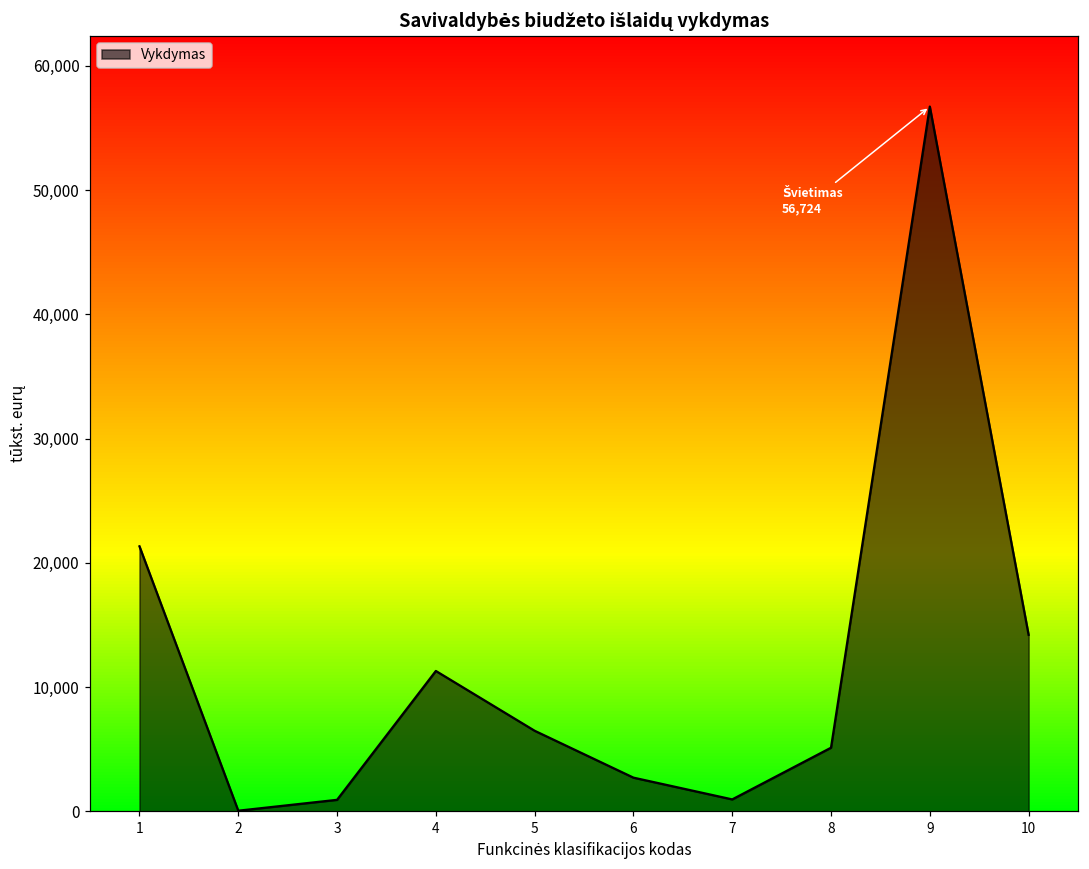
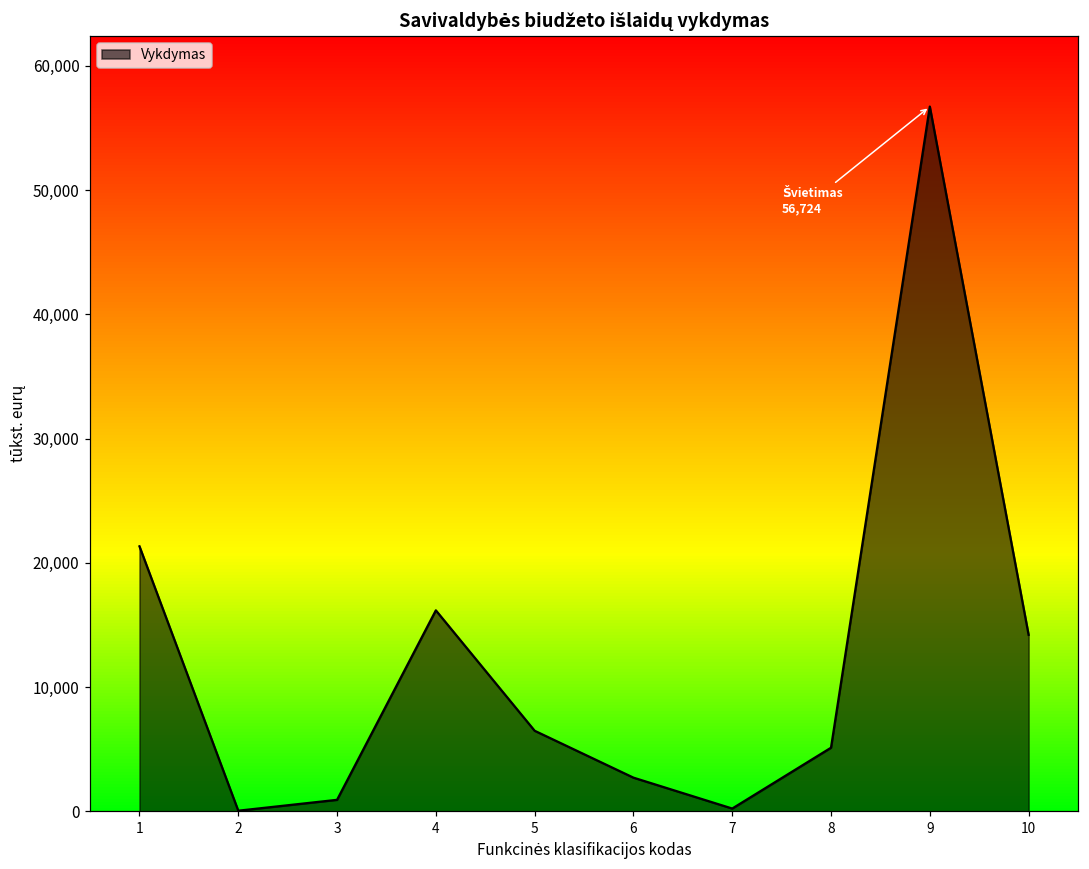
  {
    "1": "21,300",
    "2": "100",
    "3": "900",
-   "4": "11,300",
+   "4": "16,200",
    "5": "6,500",
    "6": "2,700",
-   "7": "1,000",
+   "7": "200",
    "8": "5,100",
    "10": "14,200"
  }
